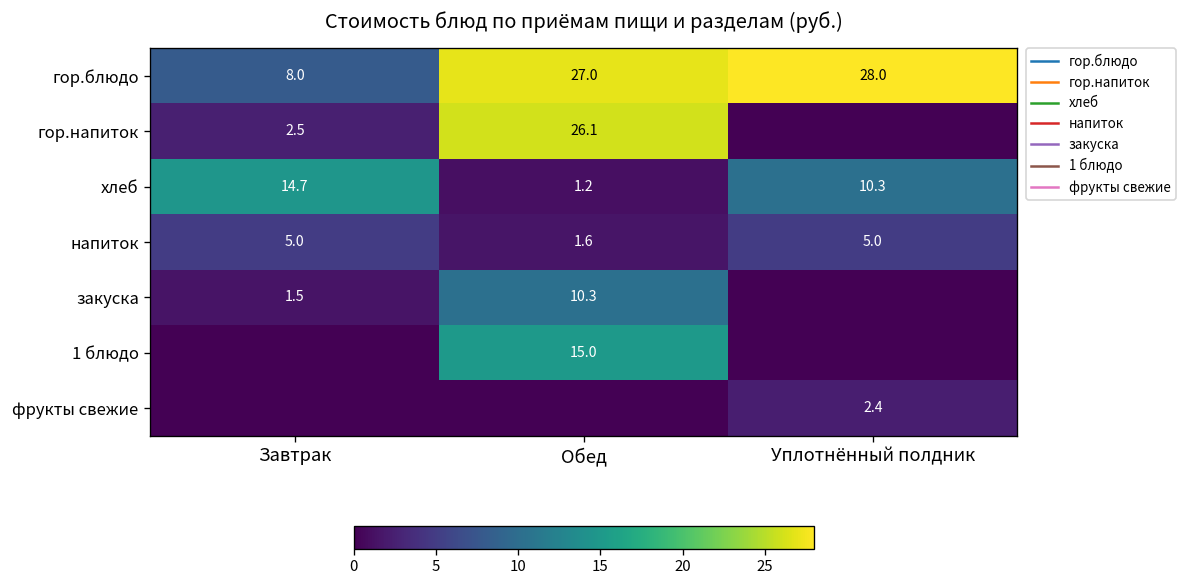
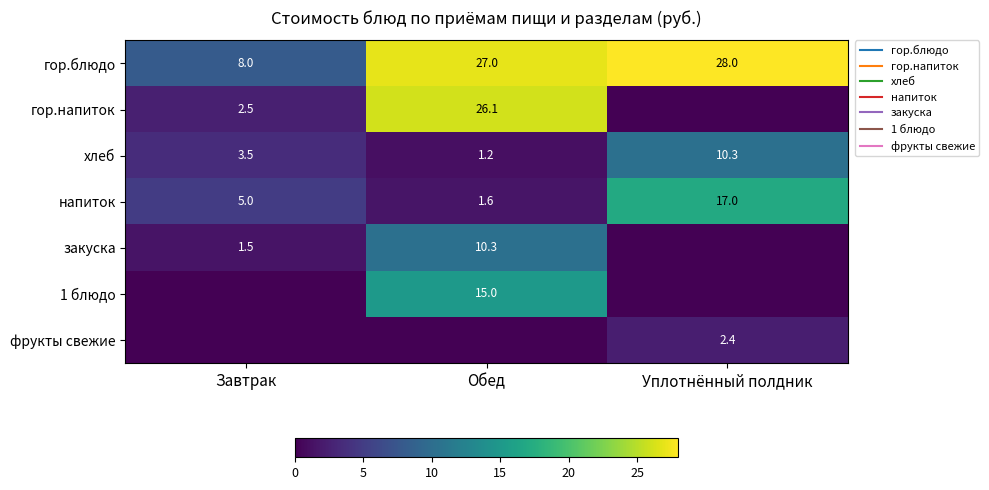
  {
    "гор.блюдо": {
      "Завтрак": 8.0,
      "Обед": 27.0,
      "Уплотнённый полдник": 28.0
    },
    "гор.напиток": {
      "Завтрак": 2.5,
      "Обед": 26.1
    },
    "хлеб": {
-     "Завтрак": 14.7,
+     "Завтрак": 3.5,
      "Обед": 1.2,
      "Уплотнённый полдник": 10.3
    },
    "напиток": {
      "Завтрак": 5.0,
      "Обед": 1.6,
-     "Уплотнённый полдник": 5.0
+     "Уплотнённый полдник": 17.0
    },
    "закуска": {
      "Завтрак": 1.5,
      "Обед": 10.3
    },
    "1 блюдо": {
      "Обед": 15.0
    },
    "фрукты свежие": {
      "Уплотнённый полдник": 2.4
    }
  }
